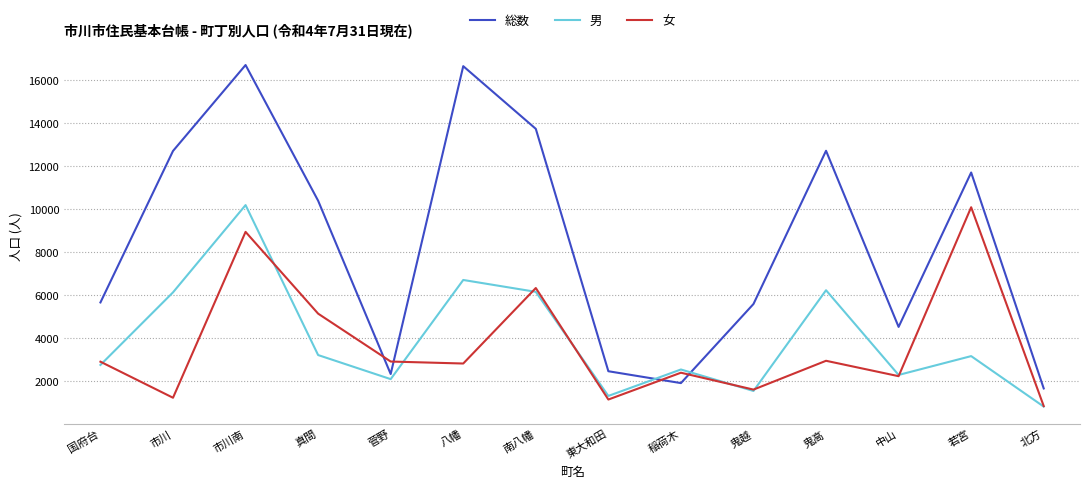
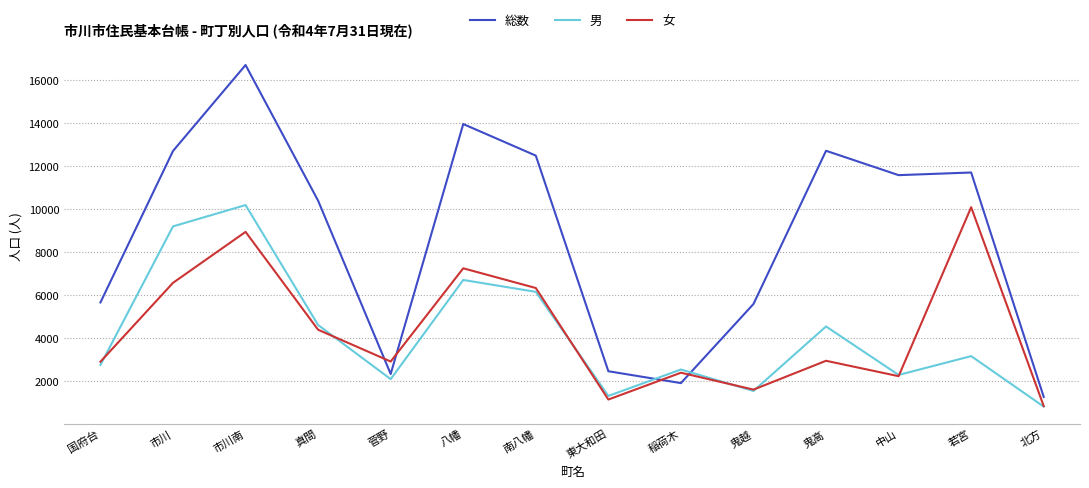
  {
    "総数": {
      "国府台": 5700,
      "市川": 12700,
      "市川南": 16700,
      "真間": 10400,
      "菅野": 2300,
-     "八幡": 16600,
-     "南八幡": 13700,
+     "八幡": 13900,
+     "南八幡": 12500,
      "東大和田": 2500,
      "稲荷木": 1900,
      "鬼越": 5600,
      "鬼高": 12700,
-     "中山": 4500,
+     "中山": 11600,
      "若宮": 11700,
-     "北方": 1700
+     "北方": 1300
    },
    "男": {
      "国府台": 2800,
-     "市川": 6100,
+     "市川": 9200,
      "市川南": 10200,
-     "真間": 3200,
+     "真間": 4600,
      "菅野": 2100,
      "八幡": 6700,
      "南八幡": 6100,
      "東大和田": 1300,
      "稲荷木": 2500,
-     "鬼高": 6200,
+     "鬼高": 4500,
      "若宮": 3200
    },
    "女": {
      "国府台": 2900,
-     "市川": 1200,
+     "市川": 6600,
      "市川南": 8900,
-     "真間": 5100,
+     "真間": 4400,
      "菅野": 2900,
-     "八幡": 2800,
+     "八幡": 7200,
      "南八幡": 6300,
      "東大和田": 1100,
      "稲荷木": 2400,
      "鬼高": 2900,
      "若宮": 10100
    }
  }
